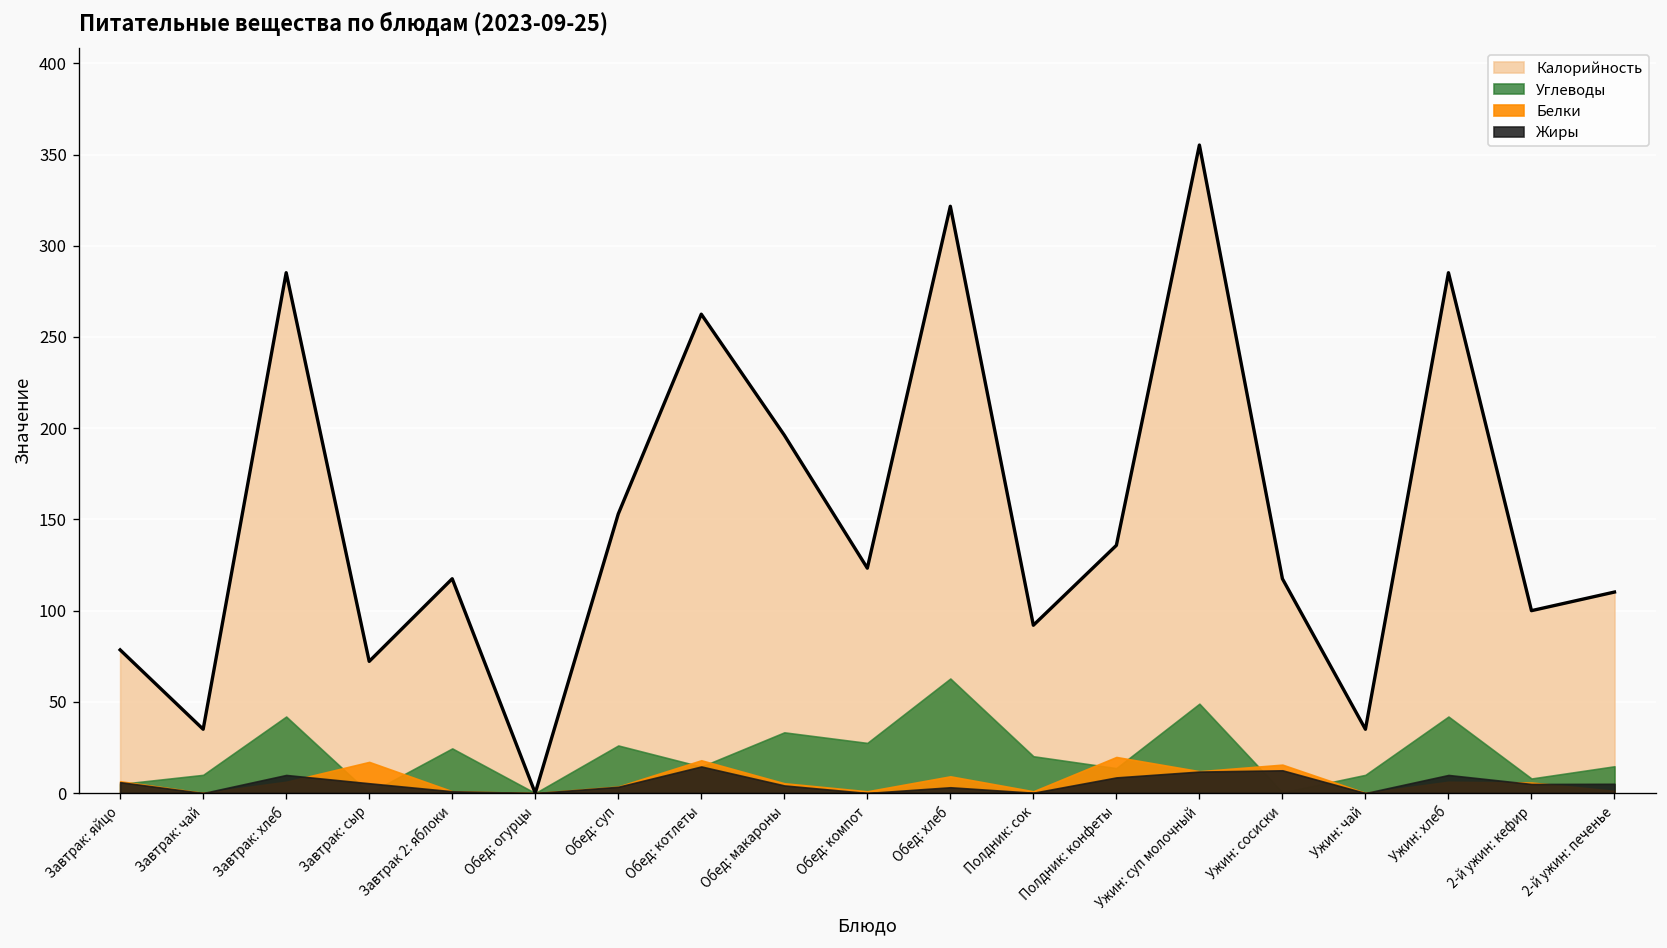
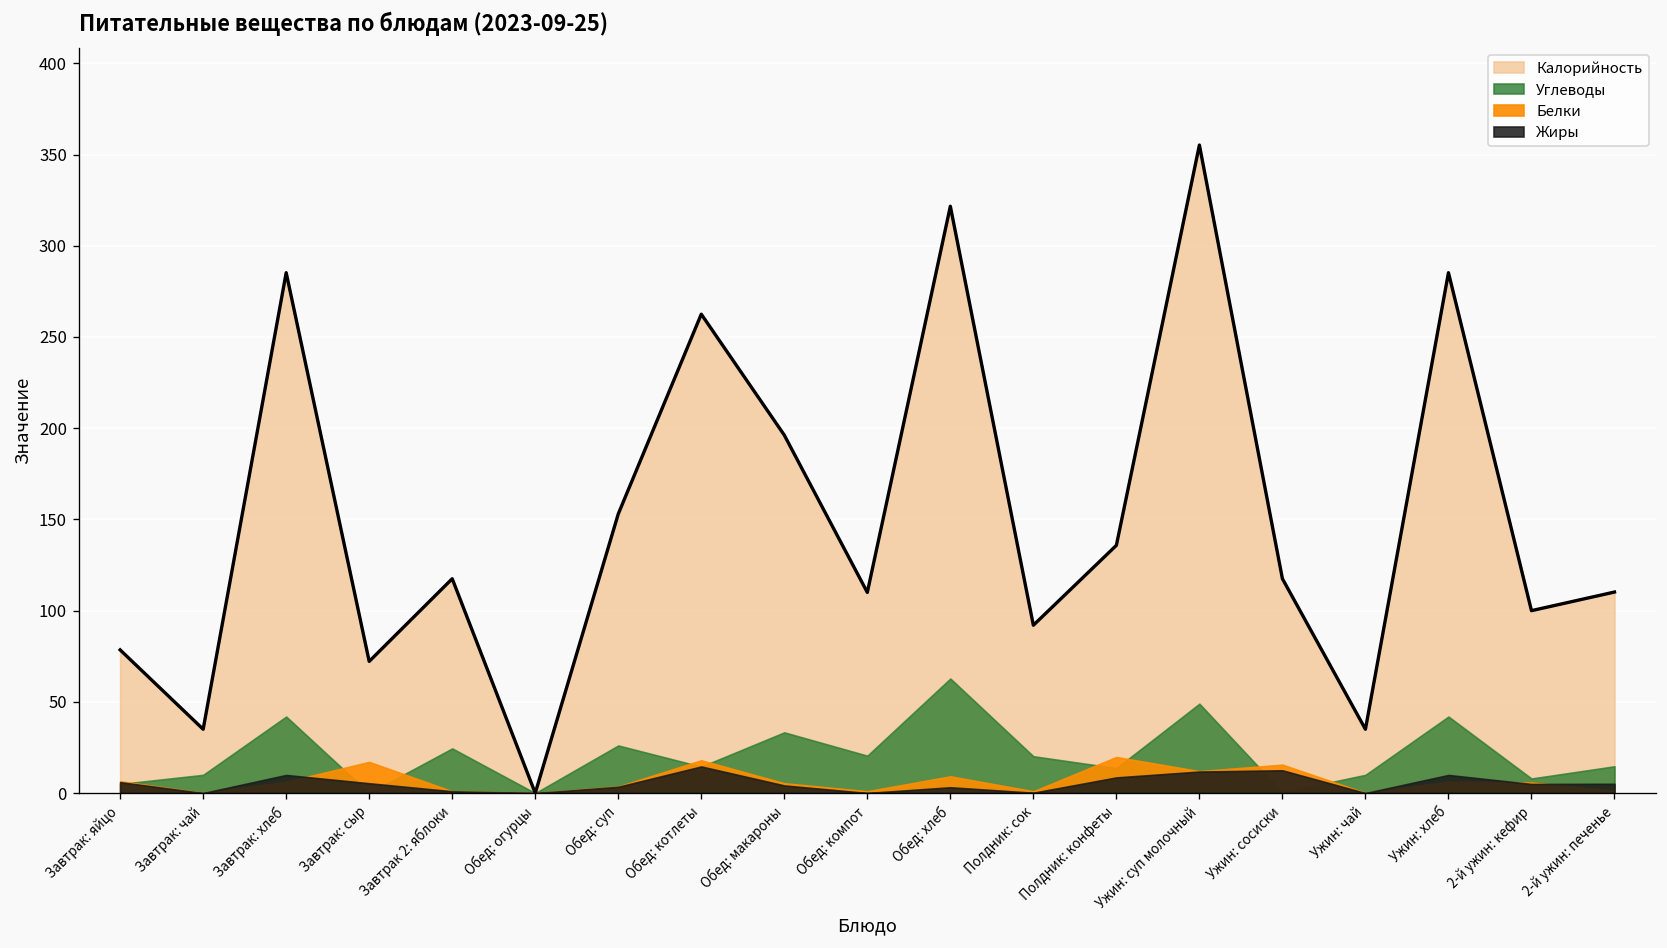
  {
    "Калорийность": {
      "Завтрак: яйцо": 79,
      "Завтрак: чай": 35,
      "Завтрак: хлеб": 285,
      "Завтрак: сыр": 72,
      "Завтрак 2: яблоки": 118,
      "Обед: суп": 153,
      "Обед: котлеты": 263,
      "Обед: макароны": 196,
-     "Обед: компот": 123,
+     "Обед: компот": 110,
      "Обед: хлеб": 322,
      "Полдник: сок": 92,
      "Полдник: конфеты": 136,
      "Ужин: суп молочный": 355,
      "Ужин: сосиски": 118,
      "Ужин: чай": 35,
      "Ужин: хлеб": 285,
      "2-й ужин: кефир": 100,
      "2-й ужин: печенье": 110
    },
    "Углеводы": {
      "Завтрак: чай": 10,
      "Завтрак: хлеб": 42,
      "Завтрак: сыр": 0,
      "Завтрак 2: яблоки": 25,
      "Обед: суп": 26,
      "Обед: макароны": 33,
-     "Обед: компот": 28,
+     "Обед: компот": 21,
      "Обед: хлеб": 63,
      "Полдник: сок": 20,
      "Полдник: конфеты": 14,
      "Ужин: суп молочный": 49,
      "Ужин: чай": 10,
      "Ужин: хлеб": 42,
      "2-й ужин: кефир": 8,
      "2-й ужин: печенье": 15
    },
    "Белки": {
      "Завтрак: хлеб": 6,
      "Завтрак: сыр": 17,
      "Обед: котлеты": 18,
      "Обед: хлеб": 9,
      "Полдник: конфеты": 20,
      "Ужин: сосиски": 16,
      "Ужин: хлеб": 6
    },
    "Жиры": {
      "Завтрак: хлеб": 10,
      "Завтрак: сыр": 5,
      "Обед: хлеб": 3,
      "Полдник: конфеты": 9,
      "Ужин: сосиски": 13,
      "Ужин: хлеб": 10,
      "2-й ужин: печенье": 5
    }
  }
